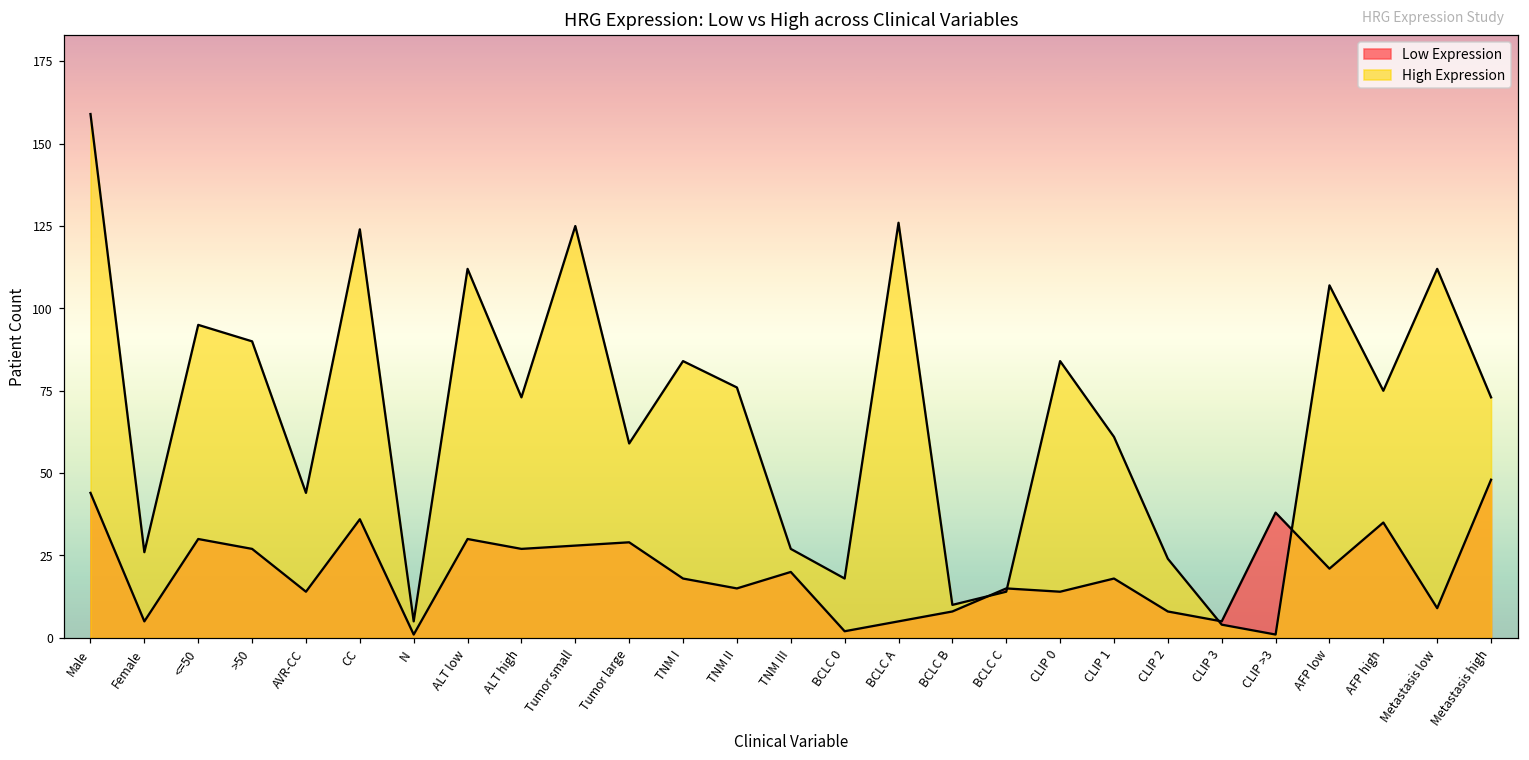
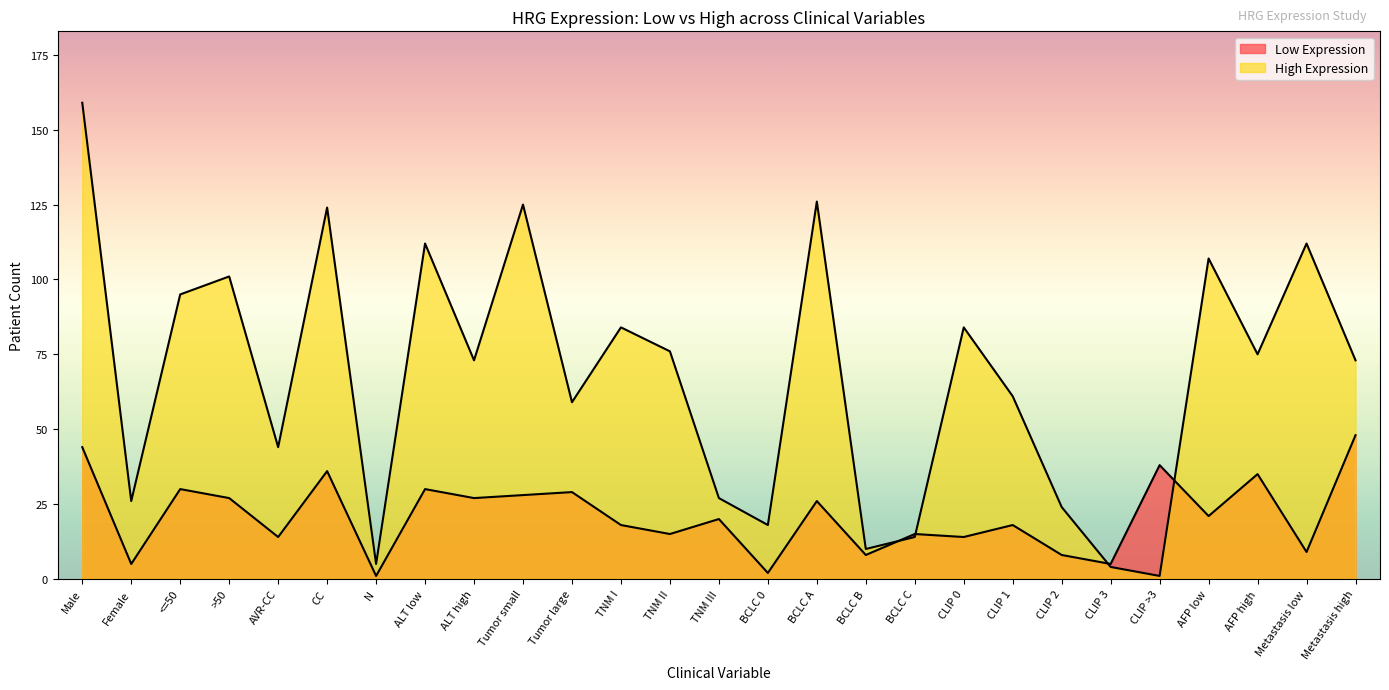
  {
    "Low Expression": {
      "Male": 44,
      "Female": 5,
      "<=50": 30,
      ">50": 27,
      "AVR-CC": 14,
      "CC": 36,
      "N": 1,
      "ALT low": 30,
      "ALT high": 27,
      "Tumor small": 28,
      "Tumor large": 29,
      "TNM I": 18,
      "TNM II": 15,
      "TNM III": 20,
      "BCLC 0": 2,
-     "BCLC A": 5,
+     "BCLC A": 26,
      "BCLC B": 8,
      "BCLC C": 15,
      "CLIP 0": 14,
      "CLIP 1": 18,
      "CLIP 2": 8,
      "CLIP 3": 5,
      "CLIP >3": 38,
      "AFP low": 21,
      "AFP high": 35,
      "Metastasis low": 9,
      "Metastasis high": 48
    },
    "High Expression": {
      "Male": 159,
      "Female": 26,
      "<=50": 95,
-     ">50": 90,
+     ">50": 101,
      "AVR-CC": 44,
      "CC": 124,
      "N": 5,
      "ALT low": 112,
      "ALT high": 73,
      "Tumor small": 125,
      "Tumor large": 59,
      "TNM I": 84,
      "TNM II": 76,
      "TNM III": 27,
      "BCLC 0": 18,
      "BCLC A": 126,
      "BCLC B": 10,
      "BCLC C": 14,
      "CLIP 0": 84,
      "CLIP 1": 61,
      "CLIP 2": 24,
      "CLIP 3": 4,
      "CLIP >3": 1,
      "AFP low": 107,
      "AFP high": 75,
      "Metastasis low": 112,
      "Metastasis high": 73
    }
  }
